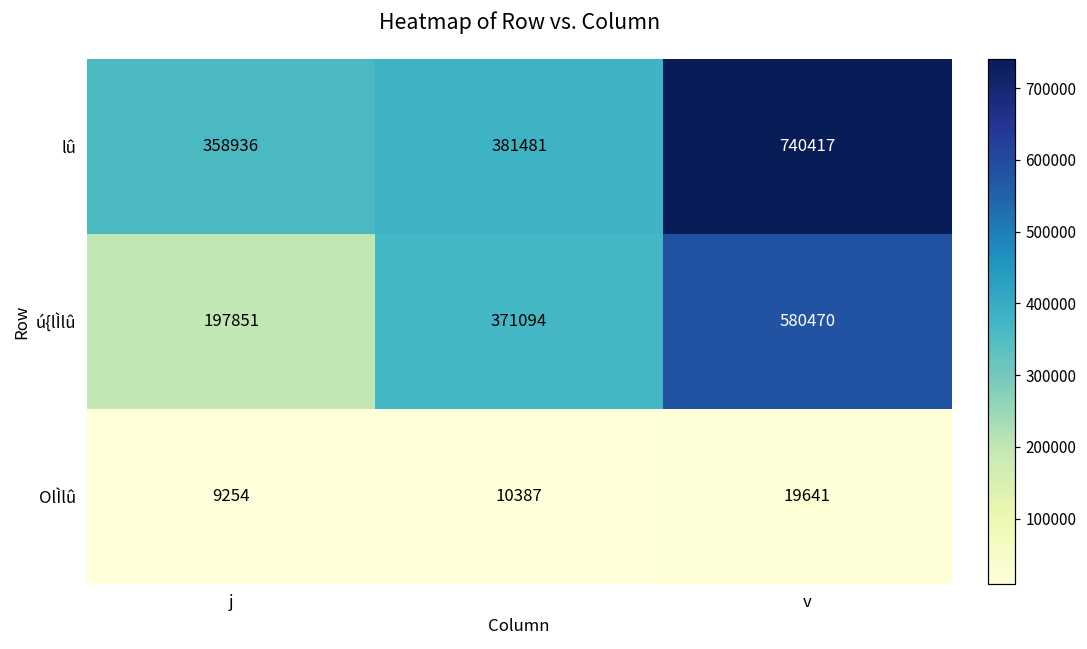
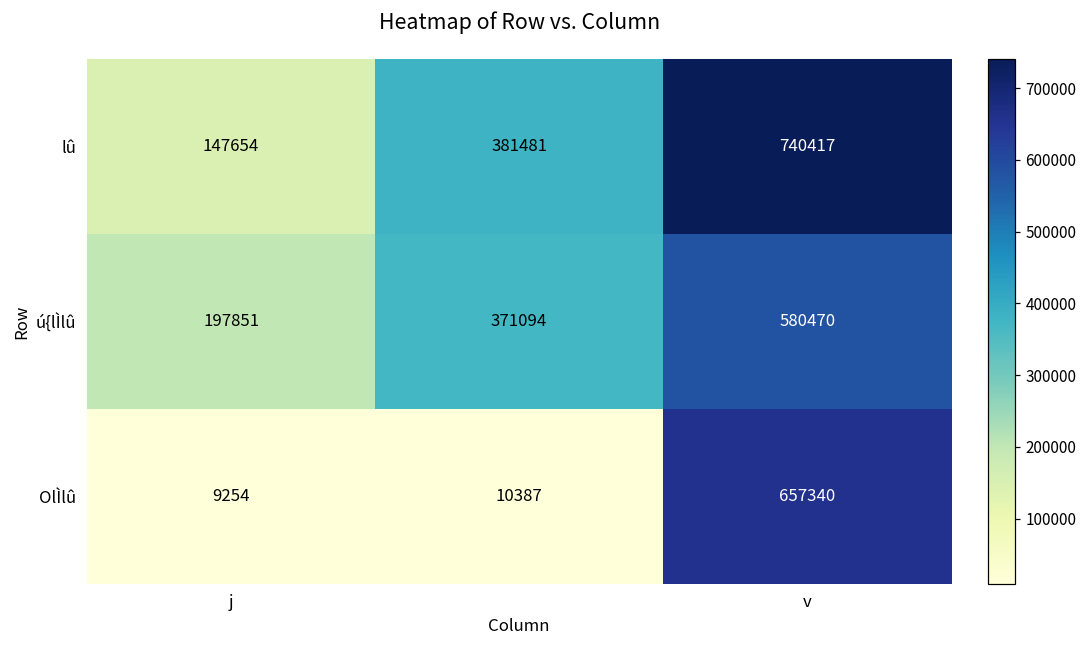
  {
    "lû": {
-     "j": 358936,
+     "j": 147654,
      "v": 740417
    },
    "ú{lÌlû": {
      "j": 197851,
      "v": 580470
    },
    "OlÌlû": {
      "j": 9254,
-     "v": 19641
+     "v": 657340
    }
  }
